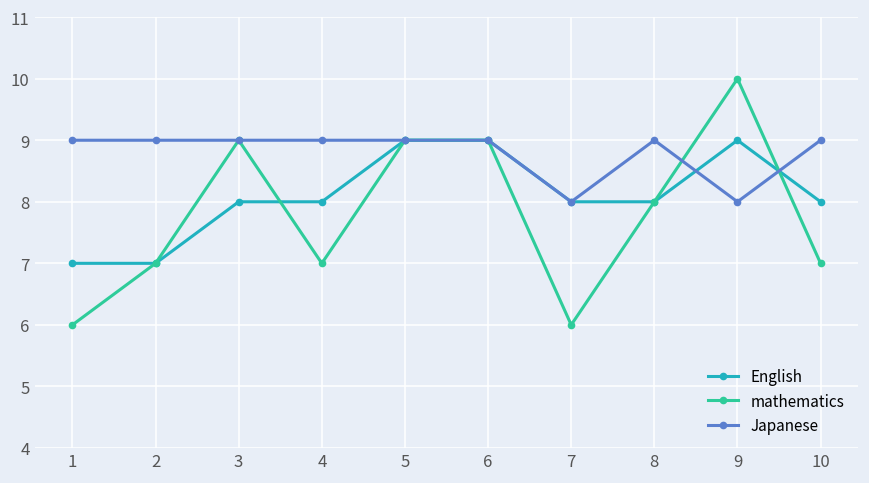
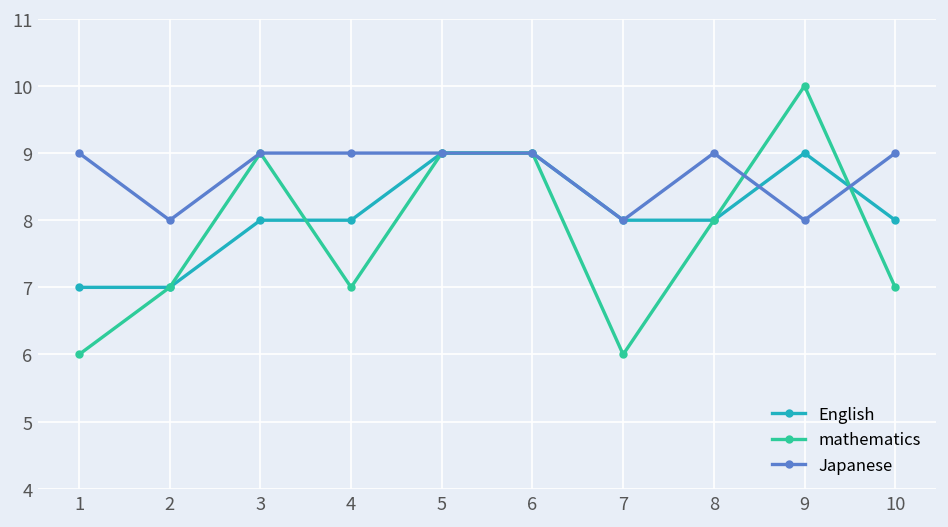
  {
    "Japanese": {
      "1": 9,
-     "2": 9,
+     "2": 8,
      "4": 9,
      "8": 9,
      "9": 8,
      "10": 9
    }
  }
